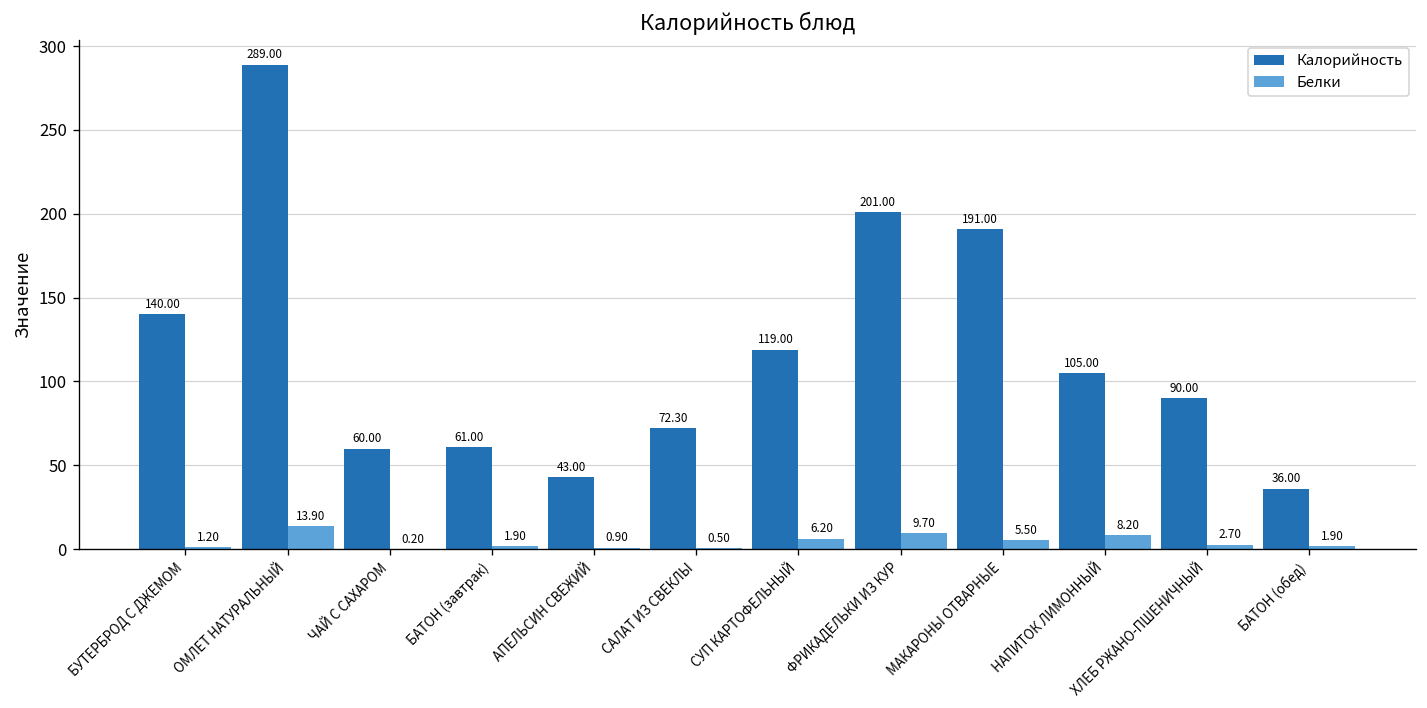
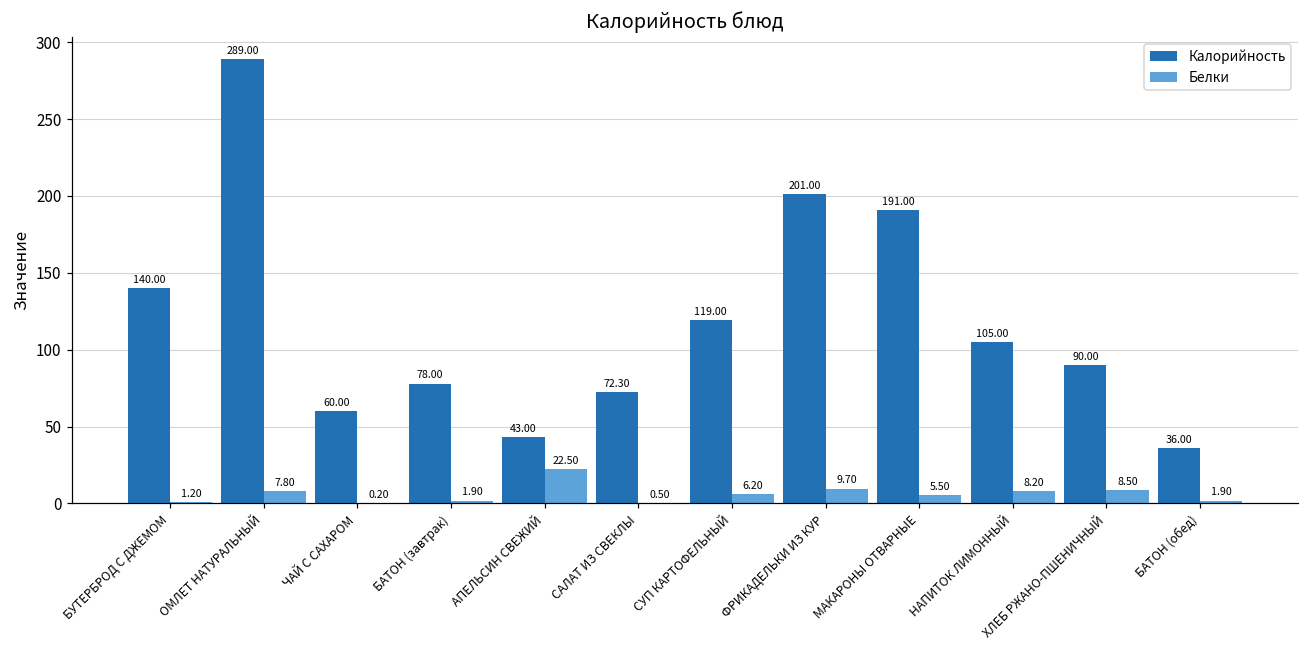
  {
    "Калорийность": {
      "БУТЕРБРОД С ДЖЕМОМ": 140.00,
      "ОМЛЕТ НАТУРАЛЬНЫЙ": 289.00,
      "ЧАЙ С САХАРОМ": 60.00,
-     "БАТОН (завтрак)": 61.00,
+     "БАТОН (завтрак)": 78.00,
      "АПЕЛЬСИН СВЕЖИЙ": 43.00,
      "САЛАТ ИЗ СВЕКЛЫ": 72.30,
      "СУП КАРТОФЕЛЬНЫЙ": 119.00,
      "ФРИКАДЕЛЬКИ ИЗ КУР": 201.00,
      "МАКАРОНЫ ОТВАРНЫЕ": 191.00,
      "НАПИТОК ЛИМОННЫЙ": 105.00,
      "ХЛЕБ РЖАНО-ПШЕНИЧНЫЙ": 90.00,
      "БАТОН (обед)": 36.00
    },
    "Белки": {
      "БУТЕРБРОД С ДЖЕМОМ": 1.20,
-     "ОМЛЕТ НАТУРАЛЬНЫЙ": 13.90,
+     "ОМЛЕТ НАТУРАЛЬНЫЙ": 7.80,
      "ЧАЙ С САХАРОМ": 0.20,
      "БАТОН (завтрак)": 1.90,
-     "АПЕЛЬСИН СВЕЖИЙ": 0.90,
+     "АПЕЛЬСИН СВЕЖИЙ": 22.50,
      "САЛАТ ИЗ СВЕКЛЫ": 0.50,
      "СУП КАРТОФЕЛЬНЫЙ": 6.20,
      "ФРИКАДЕЛЬКИ ИЗ КУР": 9.70,
      "МАКАРОНЫ ОТВАРНЫЕ": 5.50,
      "НАПИТОК ЛИМОННЫЙ": 8.20,
-     "ХЛЕБ РЖАНО-ПШЕНИЧНЫЙ": 2.70,
+     "ХЛЕБ РЖАНО-ПШЕНИЧНЫЙ": 8.50,
      "БАТОН (обед)": 1.90
    }
  }
